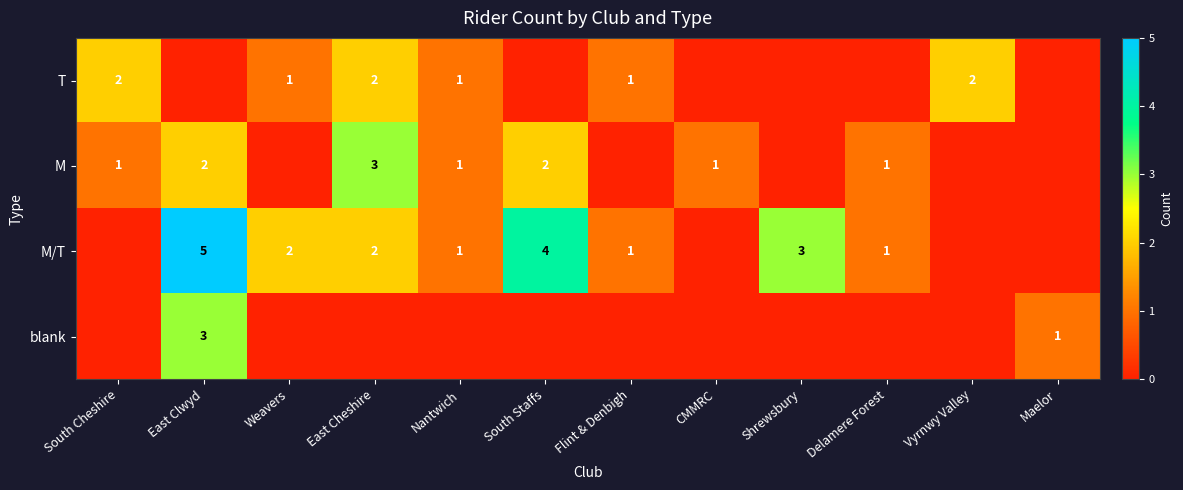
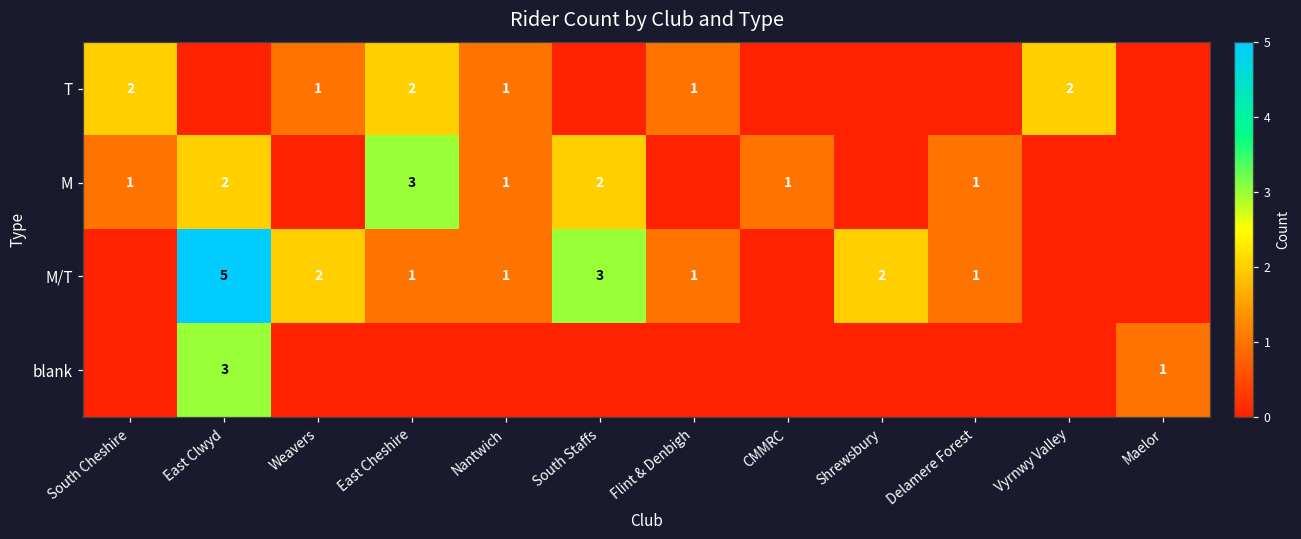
  {
    "T": {
      "South Cheshire": 2,
      "Weavers": 1,
      "East Cheshire": 2,
      "Nantwich": 1,
      "Flint & Denbigh": 1,
      "Vyrnwy Valley": 2
    },
    "M": {
      "South Cheshire": 1,
      "East Clwyd": 2,
      "East Cheshire": 3,
      "Nantwich": 1,
      "South Staffs": 2,
      "CMMRC": 1,
      "Delamere Forest": 1
    },
    "M/T": {
      "East Clwyd": 5,
      "Weavers": 2,
-     "East Cheshire": 2,
+     "East Cheshire": 1,
      "Nantwich": 1,
-     "South Staffs": 4,
+     "South Staffs": 3,
      "Flint & Denbigh": 1,
-     "Shrewsbury": 3,
+     "Shrewsbury": 2,
      "Delamere Forest": 1
    },
    "blank": {
      "East Clwyd": 3,
      "Maelor": 1
    }
  }
